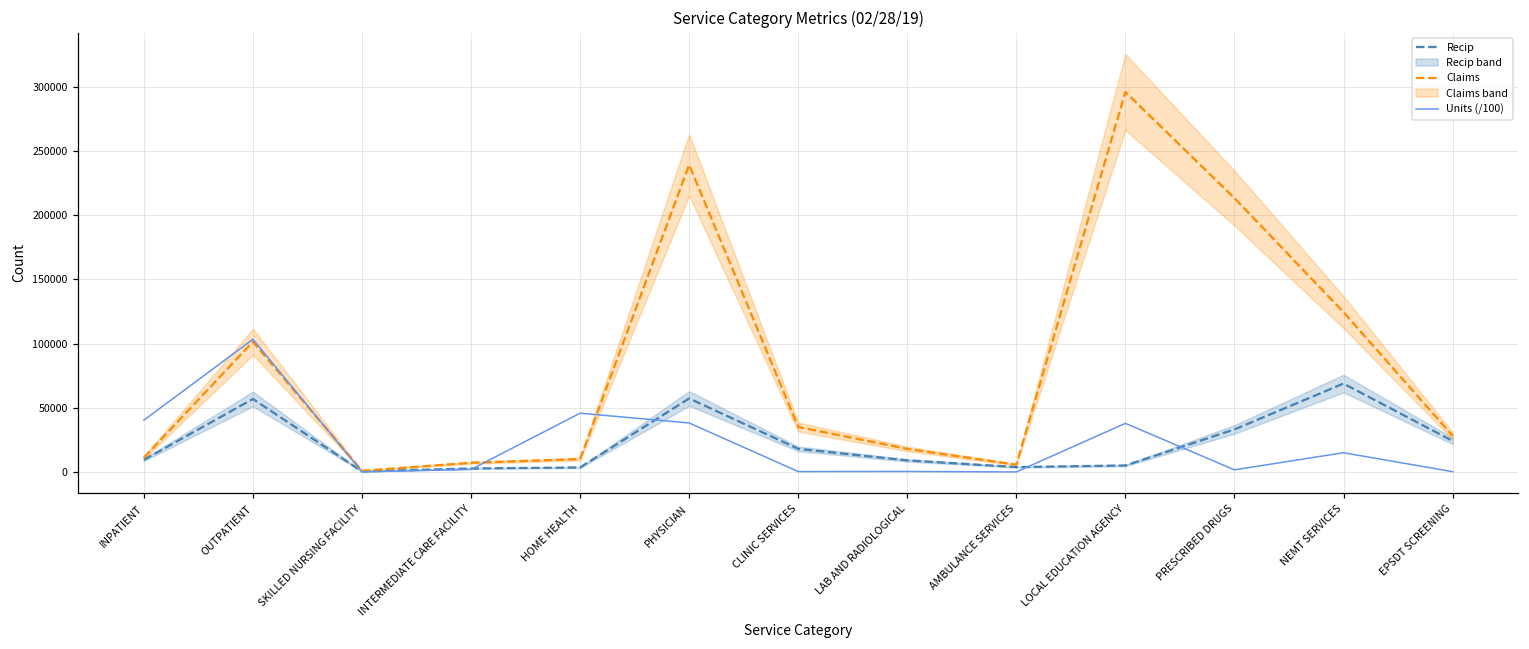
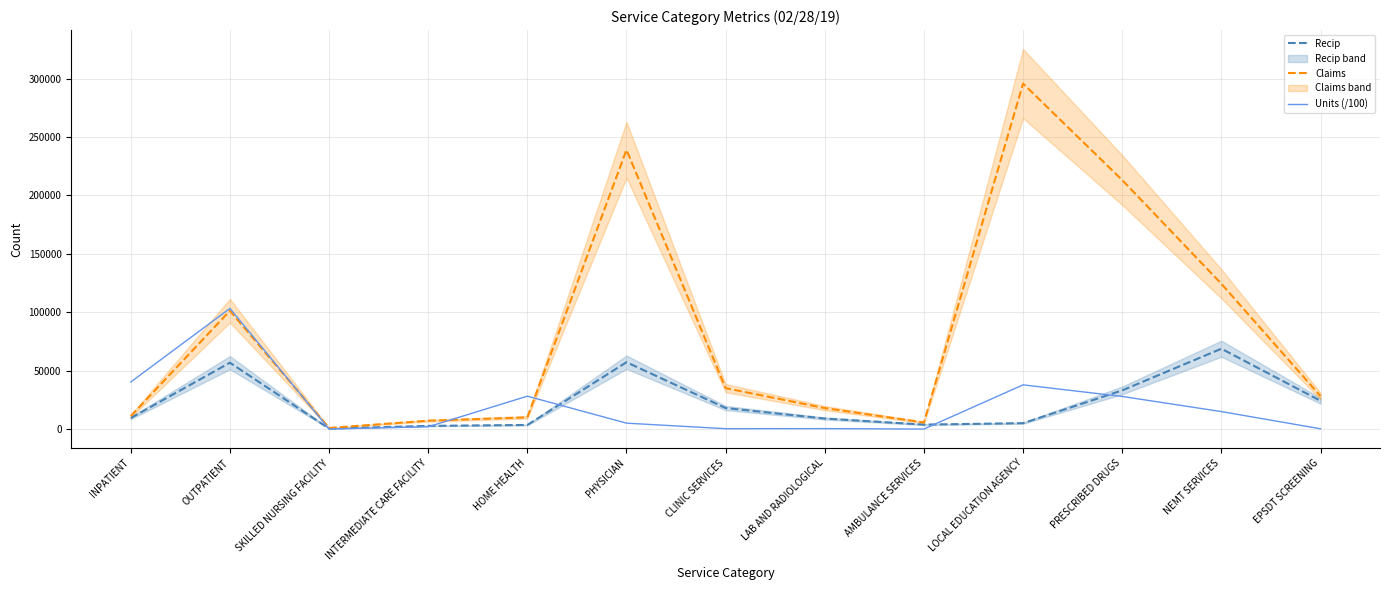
  {
    "Units (/100)": {
      "INPATIENT": 40000,
-     "HOME HEALTH": 46000,
-     "PHYSICIAN": 38000,
+     "HOME HEALTH": 28000,
+     "PHYSICIAN": 5000,
      "CLINIC SERVICES": 0,
      "LAB AND RADIOLOGICAL": 0,
      "AMBULANCE SERVICES": 0,
      "LOCAL EDUCATION AGENCY": 38000,
-     "PRESCRIBED DRUGS": 2000,
+     "PRESCRIBED DRUGS": 28000,
      "NEMT SERVICES": 15000,
      "EPSDT SCREENING": 0
    }
  }
